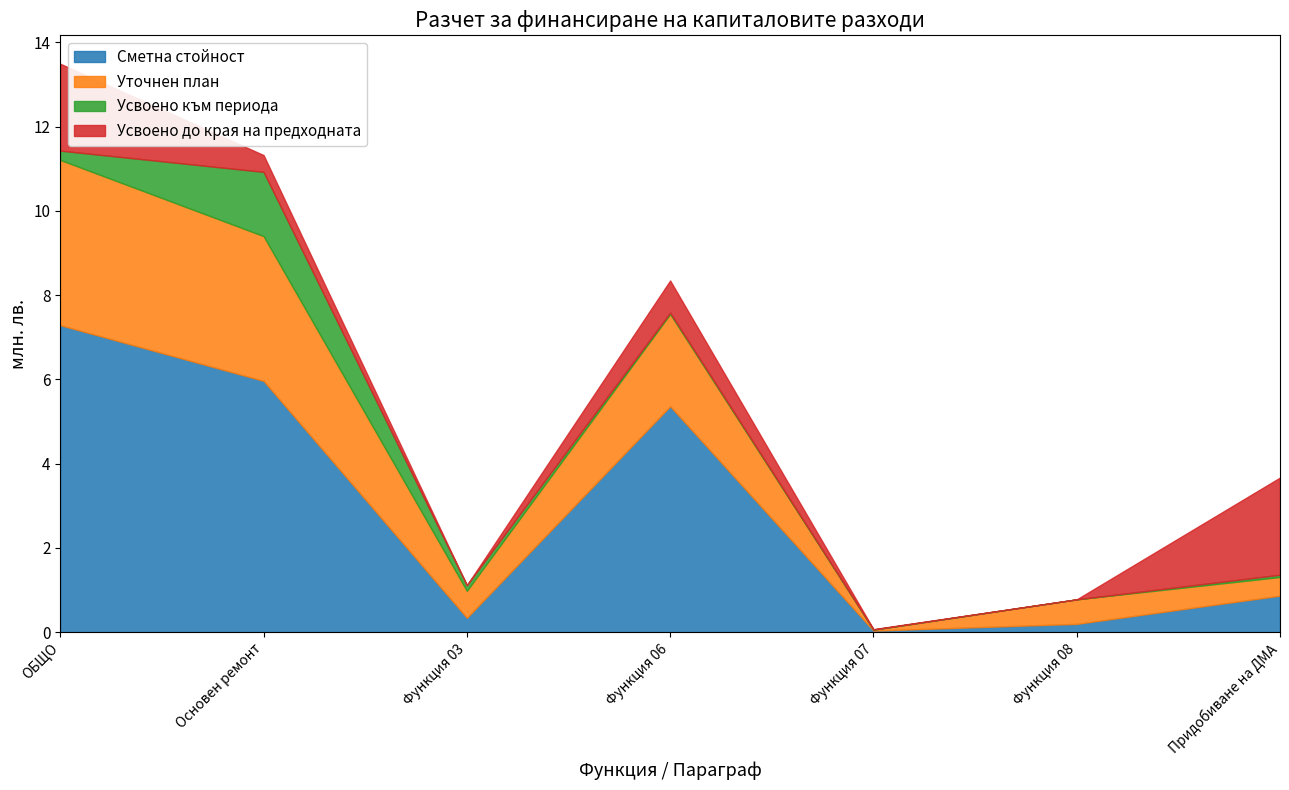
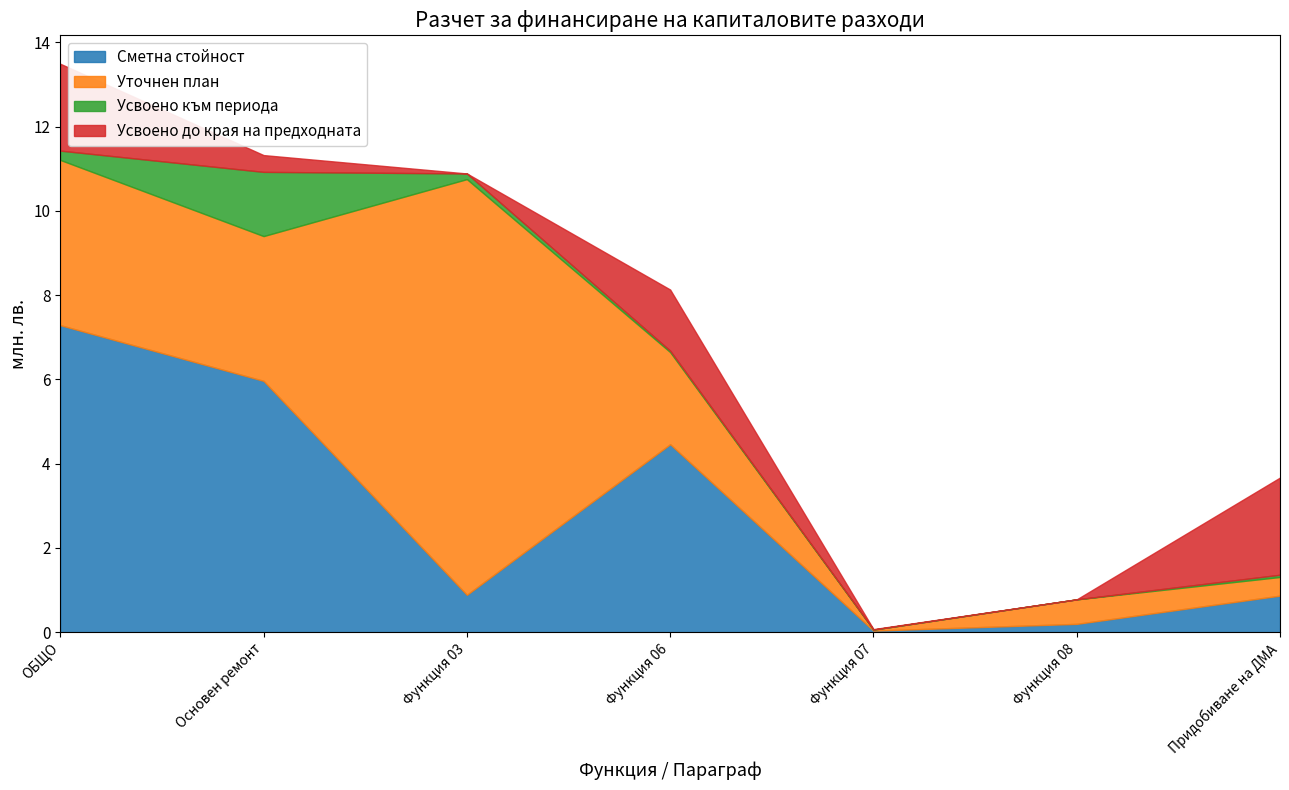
  {
    "Сметна стойност": {
      "ОБЩО": 7.3,
      "Основен ремонт": 6.0,
-     "Функция 03": 0.3,
-     "Функция 06": 5.4,
+     "Функция 03": 0.9,
+     "Функция 06": 4.5,
      "Функция 08": 0.2,
      "Придобиване на ДМА": 0.9
    },
    "Уточнен план": {
      "ОБЩО": 3.9,
      "Основен ремонт": 3.4,
-     "Функция 03": 0.6
+     "Функция 03": 9.9
    },
    "Усвоено към периода": {
      "ОБЩО": 0.2,
      "Основен ремонт": 1.5
    },
    "Усвоено до края на предходната": {
      "ОБЩО": 2.1,
      "Основен ремонт": 0.4,
-     "Функция 06": 0.8,
+     "Функция 06": 1.5,
      "Придобиване на ДМА": 2.3
    }
  }
